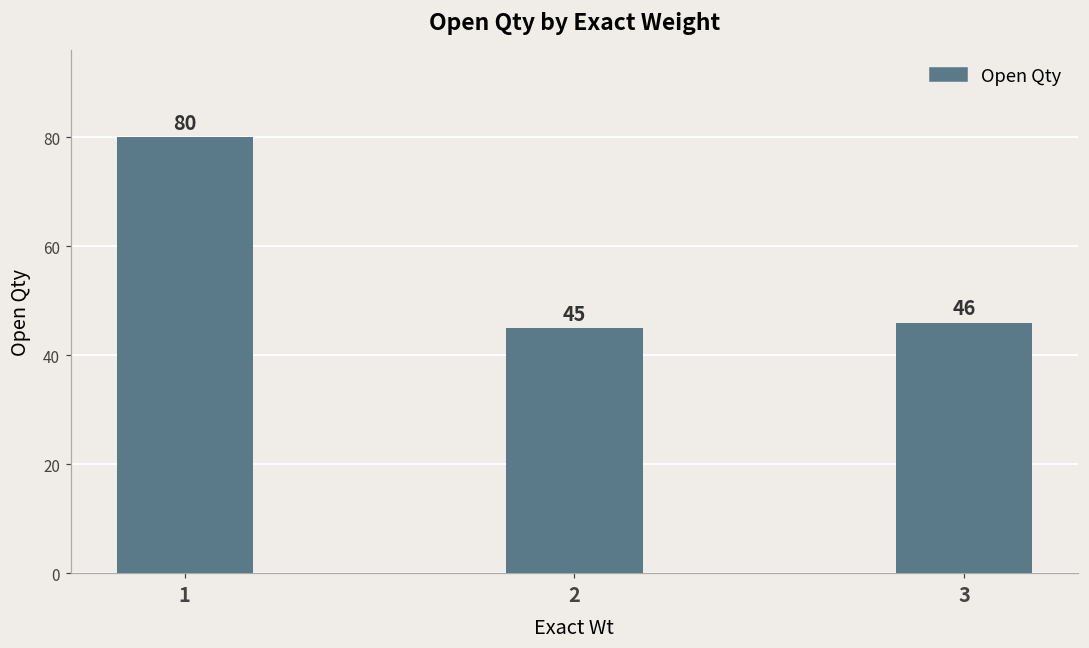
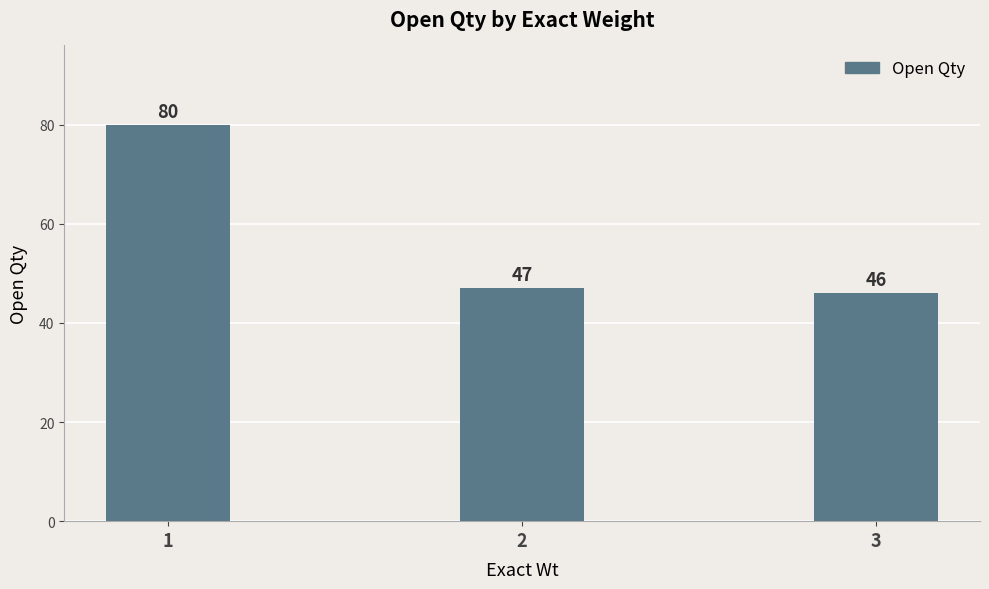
  {
    "1": 80,
-   "2": 45,
+   "2": 47,
    "3": 46
  }
